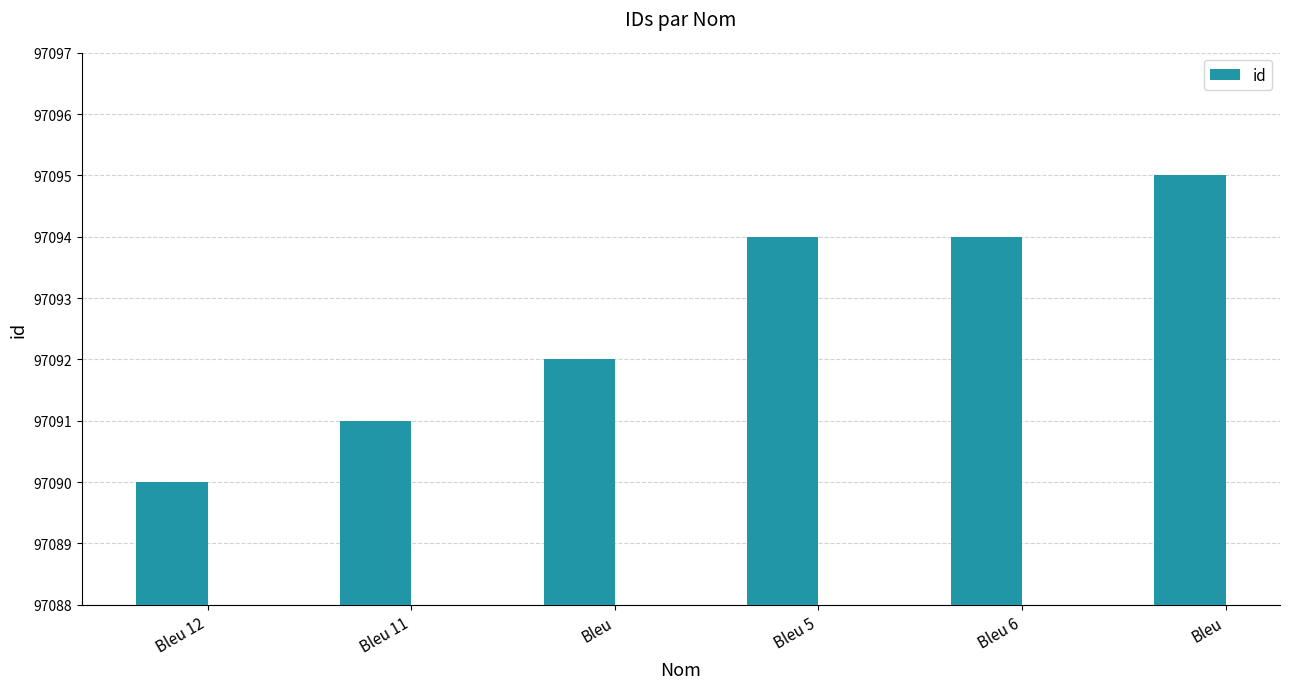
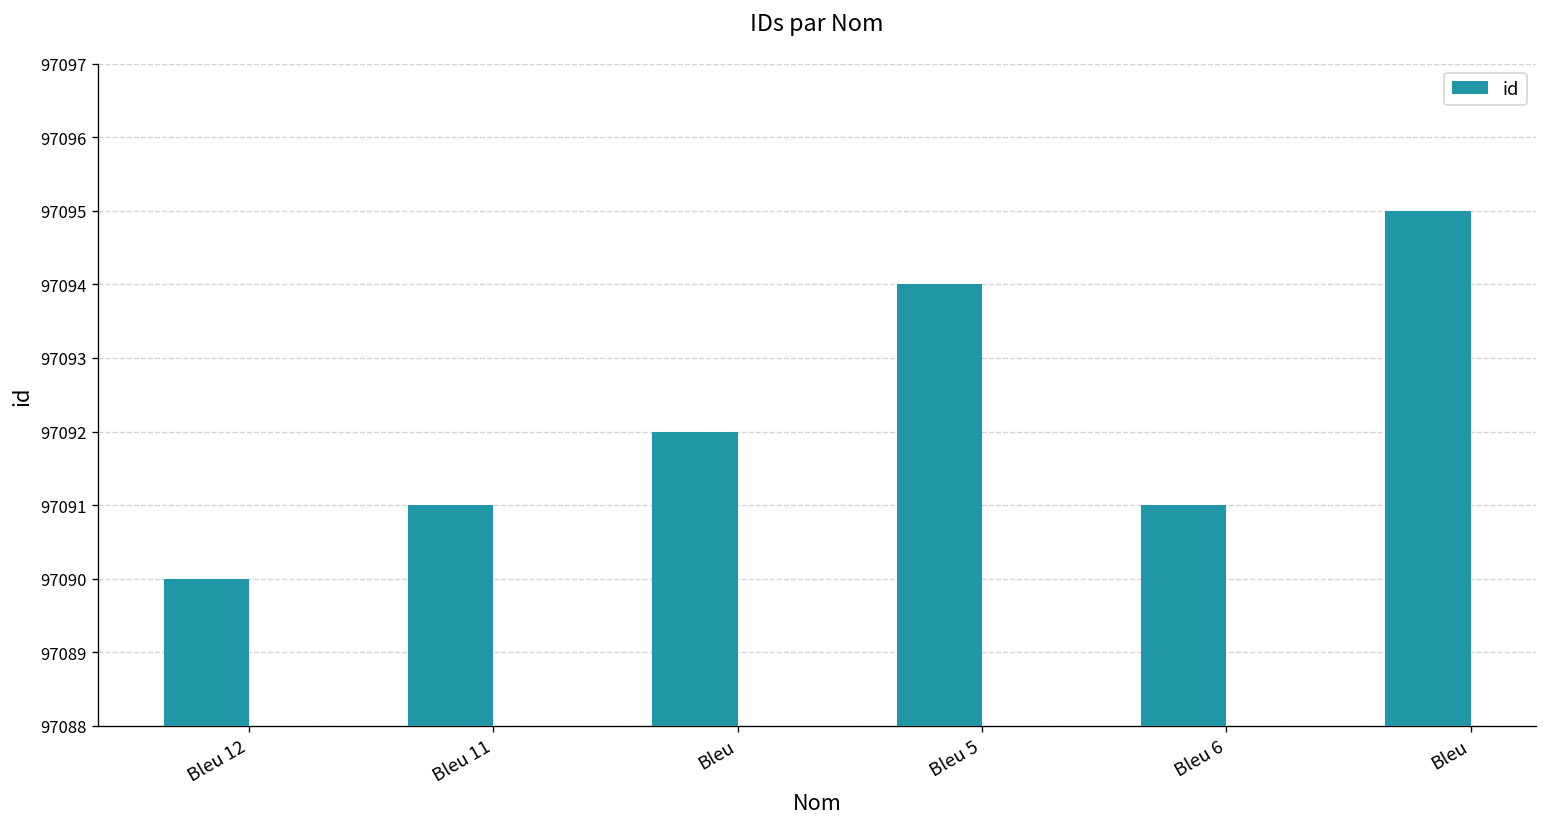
  {
    "Bleu 12": 97090,
    "Bleu 11": 97091,
    "Bleu 5": 97094,
-   "Bleu 6": 97094
+   "Bleu 6": 97091
  }
